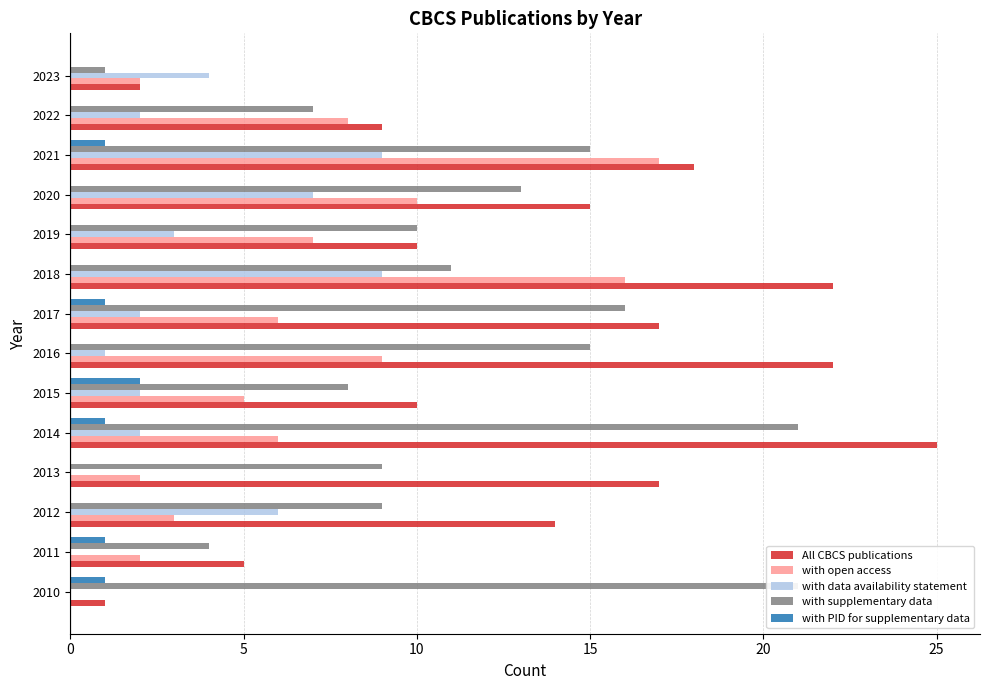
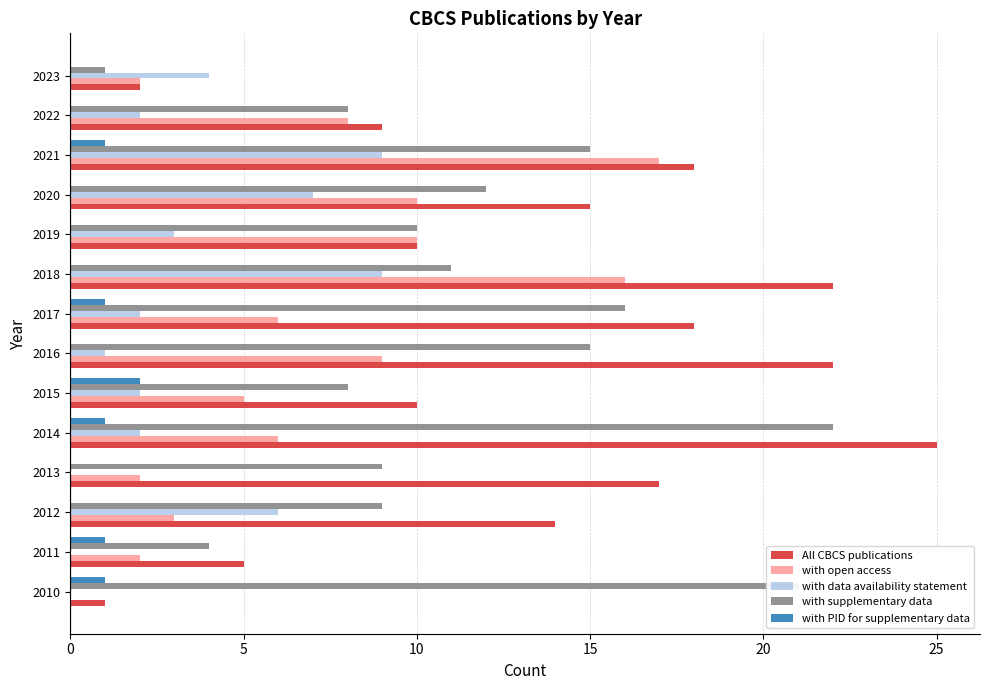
  {
    "All CBCS publications": {
      "2023": 2,
      "2022": 9,
      "2021": 18,
      "2020": 15,
      "2019": 10,
      "2018": 22,
-     "2017": 17,
+     "2017": 18,
      "2016": 22,
      "2015": 10,
      "2014": 25,
      "2013": 17,
      "2012": 14,
      "2011": 5,
      "2010": 1
    },
    "with open access": {
      "2023": 2,
      "2022": 8,
      "2021": 17,
      "2020": 10,
-     "2019": 7,
+     "2019": 10,
      "2018": 16,
      "2017": 6,
      "2016": 9,
      "2015": 5,
      "2014": 6,
      "2013": 2,
      "2012": 3,
      "2011": 2,
      "2010": 0
    },
    "with data availability statement": {
      "2023": 4,
      "2022": 2,
      "2021": 9,
      "2020": 7,
      "2019": 3,
      "2018": 9,
      "2017": 2,
      "2016": 1,
      "2015": 2,
      "2014": 2,
      "2013": 0,
      "2012": 6,
      "2011": 0,
      "2010": 0
    },
    "with supplementary data": {
      "2023": 1,
-     "2022": 7,
+     "2022": 8,
      "2021": 15,
-     "2020": 13,
+     "2020": 12,
      "2019": 10,
      "2018": 11,
      "2017": 16,
      "2016": 15,
      "2015": 8,
-     "2014": 21,
+     "2014": 22,
      "2013": 9,
      "2012": 9,
      "2011": 4
    },
    "with PID for supplementary data": {
      "2023": 0,
      "2022": 0,
      "2021": 1,
      "2020": 0,
      "2019": 0,
      "2018": 0,
      "2017": 1,
      "2016": 0,
      "2015": 2,
      "2014": 1,
      "2013": 0,
      "2012": 0,
      "2011": 1,
      "2010": 1
    }
  }
